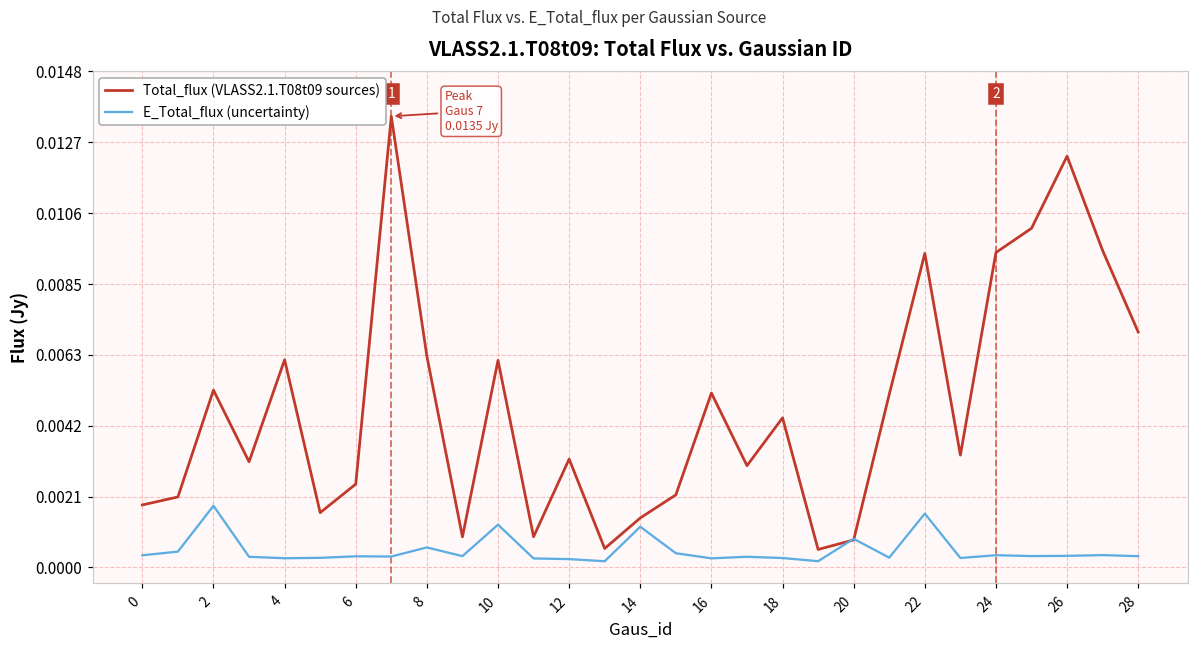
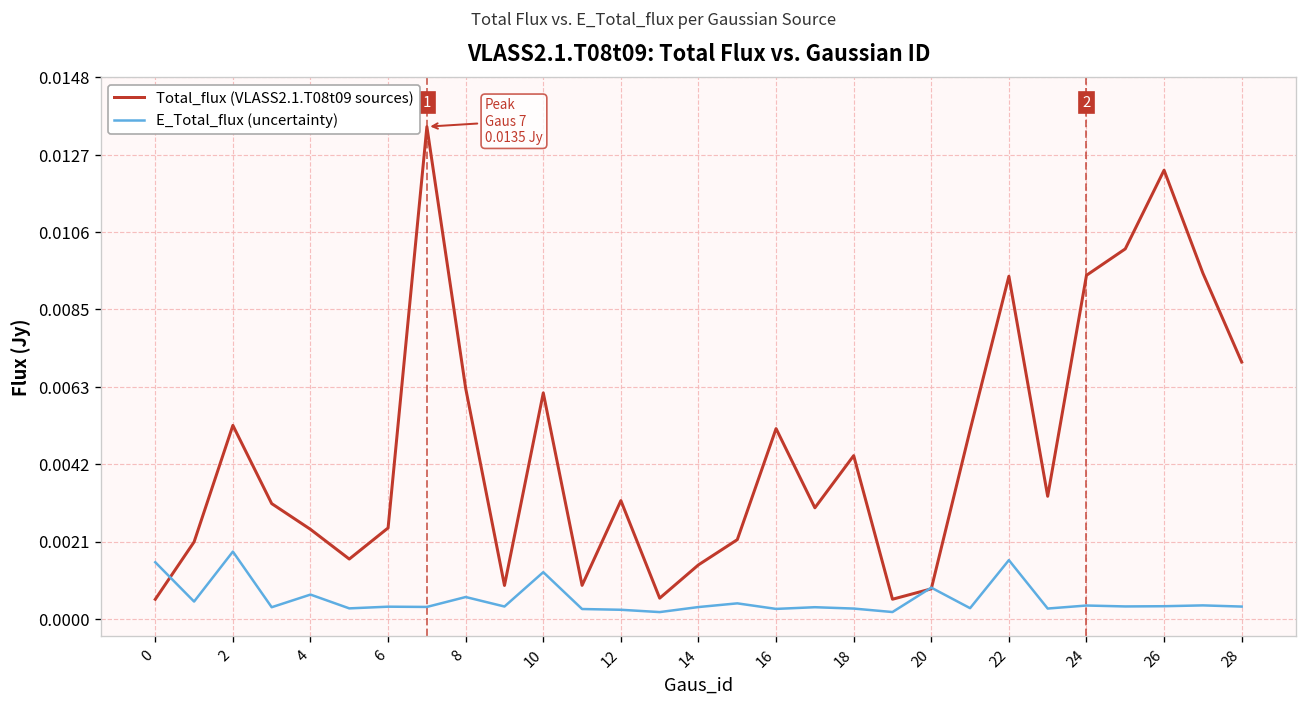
  {
    "Total_flux (VLASS2.1.T08t09 sources)": {
-     "0": 0.0019,
+     "0": 0.0005,
      "2": 0.0053,
-     "4": 0.0062,
+     "4": 0.0024,
      "6": 0.0025,
      "8": 0.0063,
      "10": 0.0062,
      "12": 0.0032,
      "14": 0.0015,
      "16": 0.0052,
      "18": 0.0045,
      "22": 0.0094,
      "24": 0.0094,
      "26": 0.0123,
      "28": 0.0070
    },
    "E_Total_flux (uncertainty)": {
-     "0": 0.0004,
+     "0": 0.0015,
      "2": 0.0018,
-     "4": 0.0003,
+     "4": 0.0007,
      "6": 0.0003,
      "8": 0.0006,
      "10": 0.0013,
      "12": 0.0002,
-     "14": 0.0012,
+     "14": 0.0003,
      "16": 0.0003,
      "18": 0.0003,
      "22": 0.0016,
      "24": 0.0004,
      "26": 0.0003,
      "28": 0.0003
    }
  }
